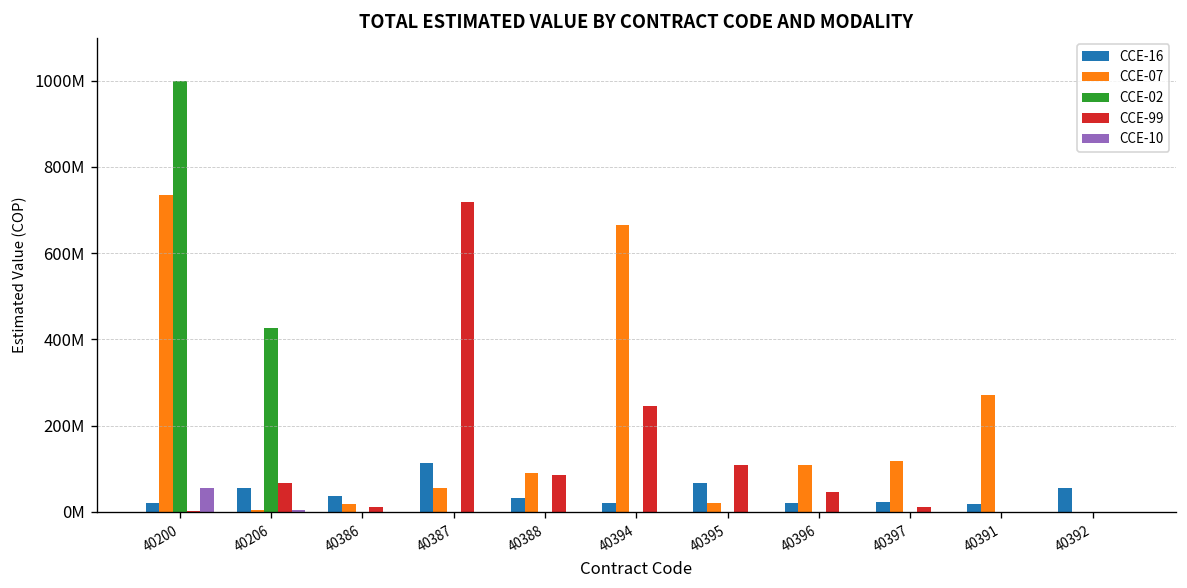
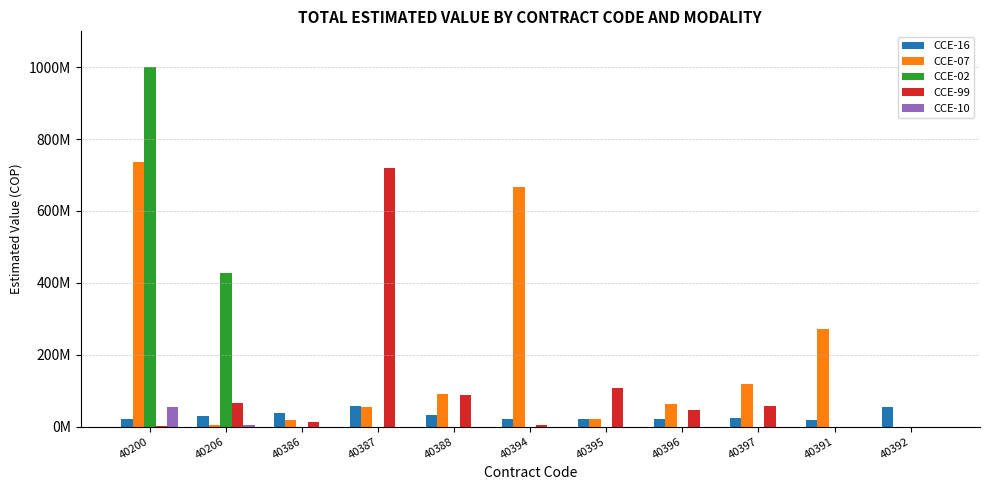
  {
    "CCE-16": {
      "40200": 20000000,
-     "40206": 60000000,
+     "40206": 30000000,
      "40386": 40000000,
-     "40387": 110000000,
+     "40387": 60000000,
      "40388": 30000000,
      "40394": 20000000,
-     "40395": 70000000,
+     "40395": 20000000,
      "40396": 20000000,
      "40397": 20000000,
      "40391": 20000000,
      "40392": 60000000
    },
    "CCE-07": {
      "40200": 740000000,
      "40386": 20000000,
      "40387": 60000000,
      "40388": 90000000,
      "40394": 670000000,
      "40395": 20000000,
-     "40396": 110000000,
+     "40396": 60000000,
      "40397": 120000000,
      "40391": 270000000,
      "40392": 0
    },
    "CCE-02": {
      "40200": 1000000000,
      "40206": 430000000,
      "40386": 0,
      "40387": 0,
      "40388": 0,
      "40394": 0,
      "40395": 0,
      "40396": 0,
      "40397": 0,
      "40391": 0,
      "40392": 0
    },
    "CCE-99": {
      "40206": 70000000,
      "40386": 10000000,
      "40387": 720000000,
      "40388": 90000000,
-     "40394": 250000000,
+     "40394": 0,
      "40395": 110000000,
      "40396": 50000000,
-     "40397": 10000000,
+     "40397": 60000000,
      "40391": 0,
      "40392": 0
    },
    "CCE-10": {
      "40200": 50000000,
      "40386": 0,
      "40387": 0,
      "40388": 0,
      "40394": 0,
      "40395": 0,
      "40396": 0,
      "40397": 0,
      "40391": 0,
      "40392": 0
    }
  }
